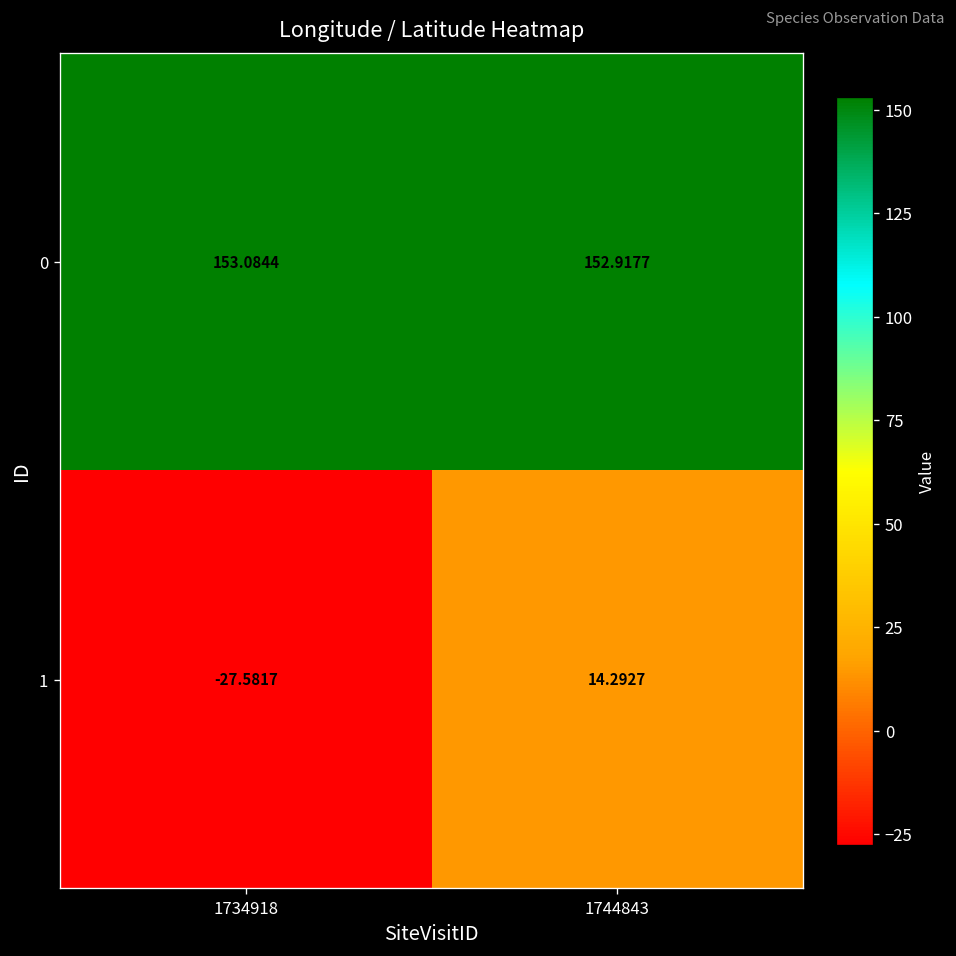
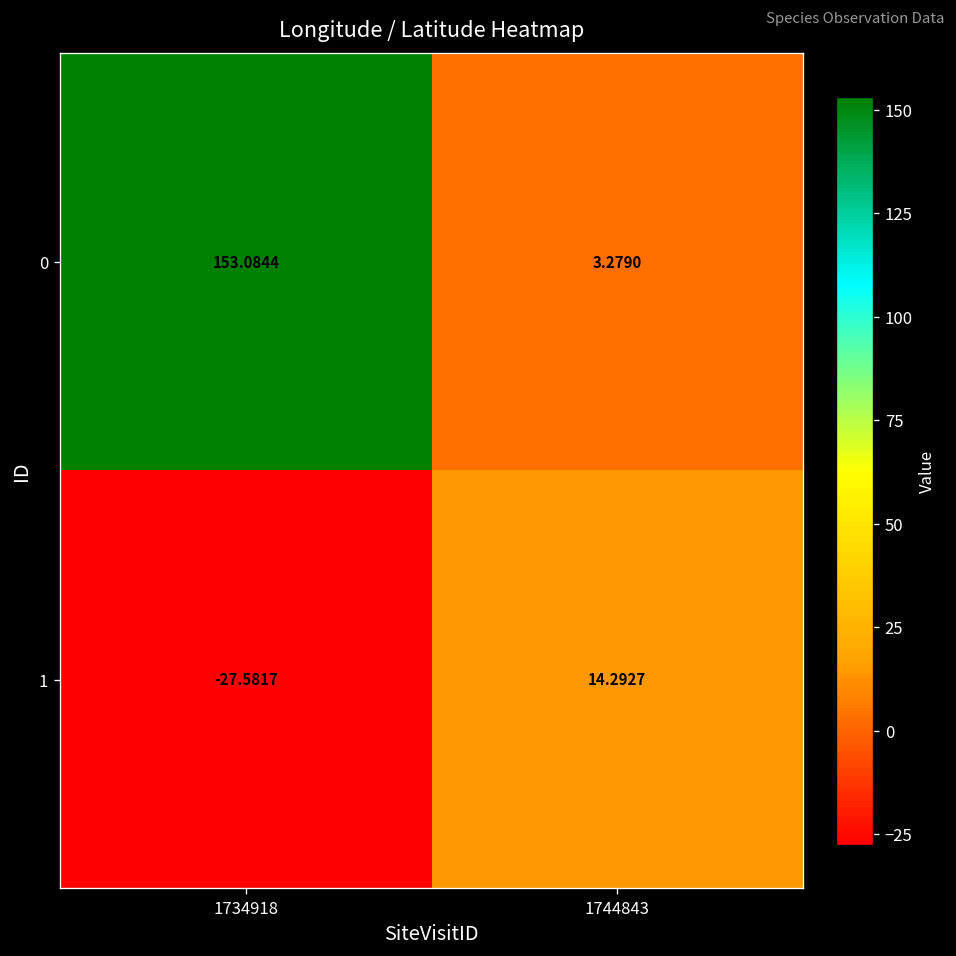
  {
    "0": {
      "1734918": 153.0844,
-     "1744843": 152.9177
+     "1744843": 3.2790
    },
    "1": {
      "1734918": -27.5817,
      "1744843": 14.2927
    }
  }
